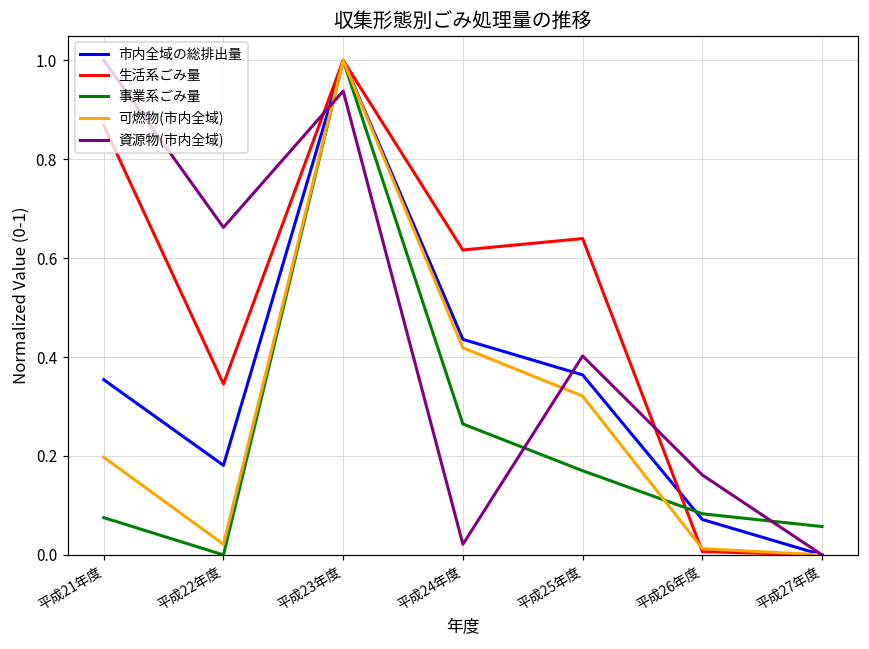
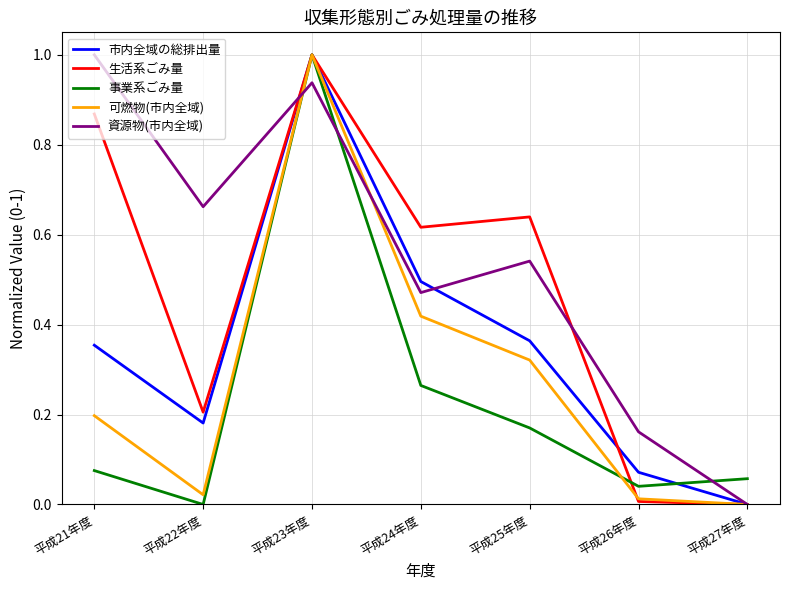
  {
    "市内全域の総排出量": {
      "平成21年度": 0.35,
      "平成22年度": 0.18,
-     "平成24年度": 0.44,
+     "平成24年度": 0.50,
      "平成25年度": 0.36,
      "平成26年度": 0.07
    },
    "生活系ごみ量": {
-     "平成22年度": 0.35,
+     "平成22年度": 0.21,
      "平成24年度": 0.62,
      "平成25年度": 0.64,
      "平成26年度": 0.01
    },
    "事業系ごみ量": {
      "平成21年度": 0.08,
      "平成22年度": 0.00,
      "平成24年度": 0.26,
      "平成25年度": 0.17,
-     "平成26年度": 0.08,
+     "平成26年度": 0.04,
      "平成27年度": 0.06
    },
    "可燃物(市内全域)": {
      "平成21年度": 0.20,
      "平成22年度": 0.02,
      "平成24年度": 0.42,
      "平成25年度": 0.32,
      "平成26年度": 0.01
    },
    "資源物(市内全域)": {
      "平成22年度": 0.66,
      "平成23年度": 0.94,
-     "平成24年度": 0.02,
-     "平成25年度": 0.40,
+     "平成24年度": 0.47,
+     "平成25年度": 0.54,
      "平成26年度": 0.16
    }
  }
